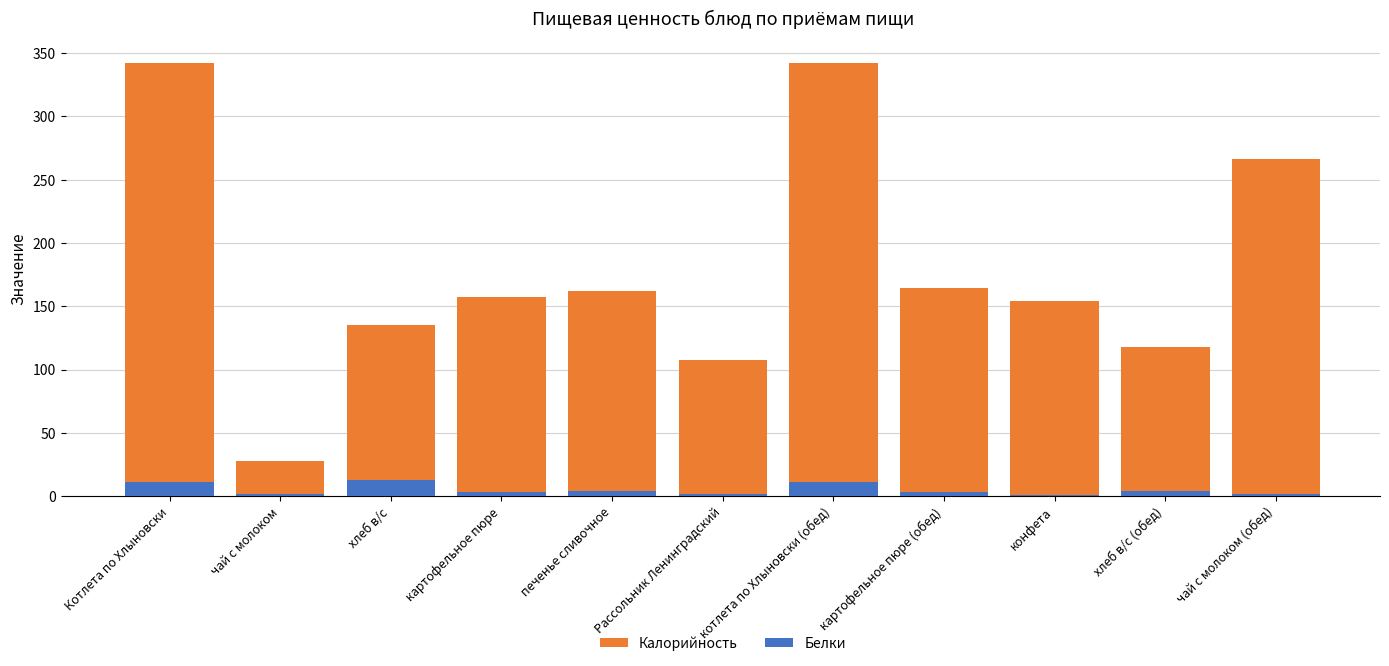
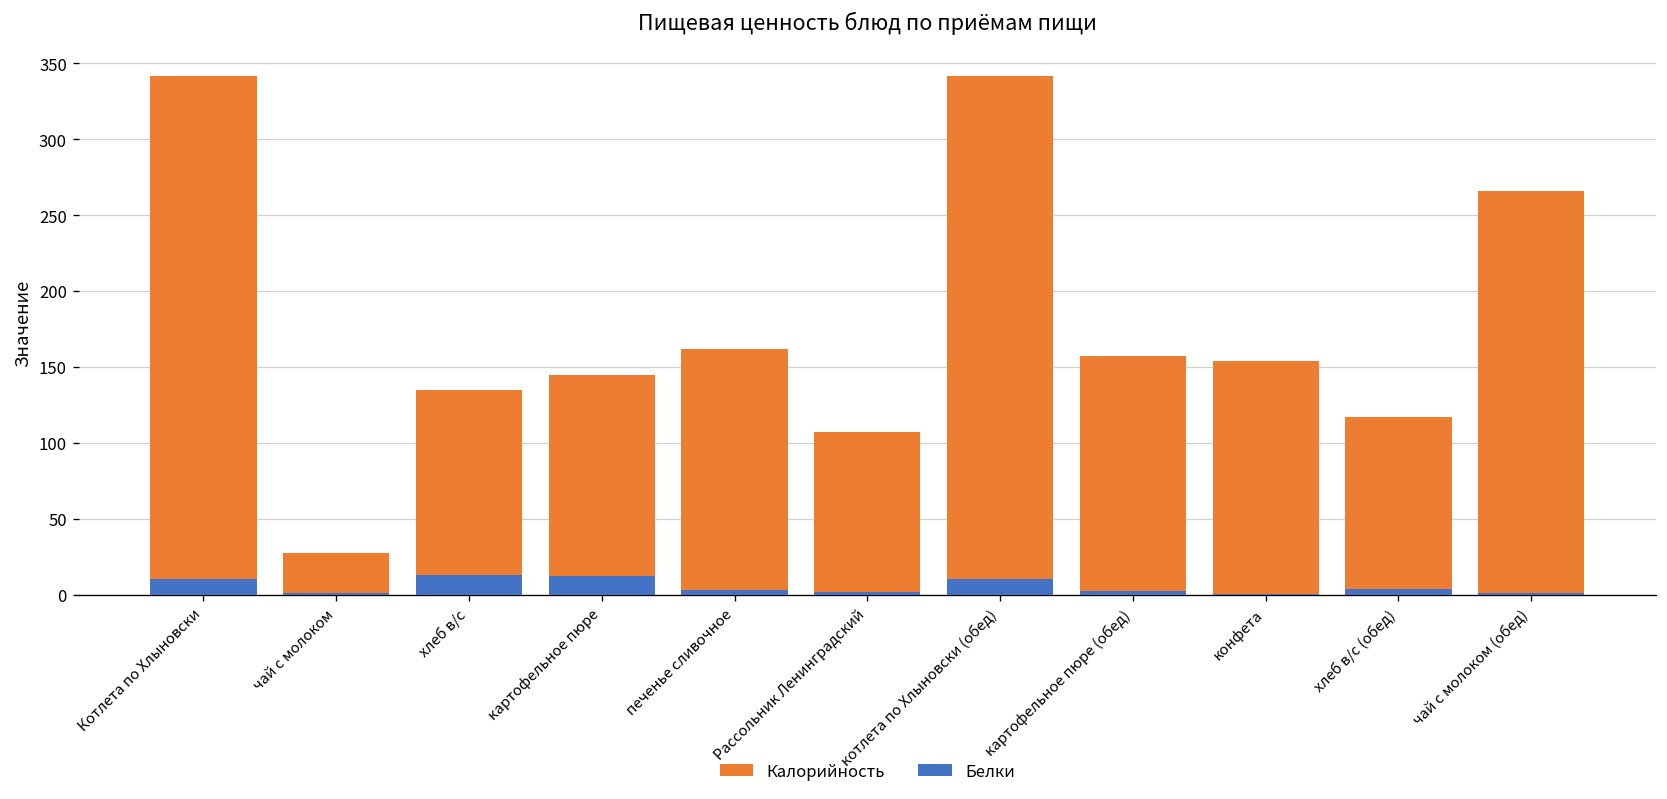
  {
    "Калорийность": {
      "Котлета по Хлыновски": 342,
      "чай с молоком": 28,
      "хлеб в/с": 135,
-     "картофельное пюре": 157,
+     "картофельное пюре": 145,
      "печенье сливочное": 162,
      "Рассольник Ленинградский": 107,
      "котлета по Хлыновски (обед)": 342,
-     "картофельное пюре (обед)": 164,
+     "картофельное пюре (обед)": 157,
      "конфета": 154,
      "хлеб в/с (обед)": 118,
      "чай с молоком (обед)": 266
    },
    "Белки": {
-     "картофельное пюре": 3
+     "картофельное пюре": 13
    }
  }
